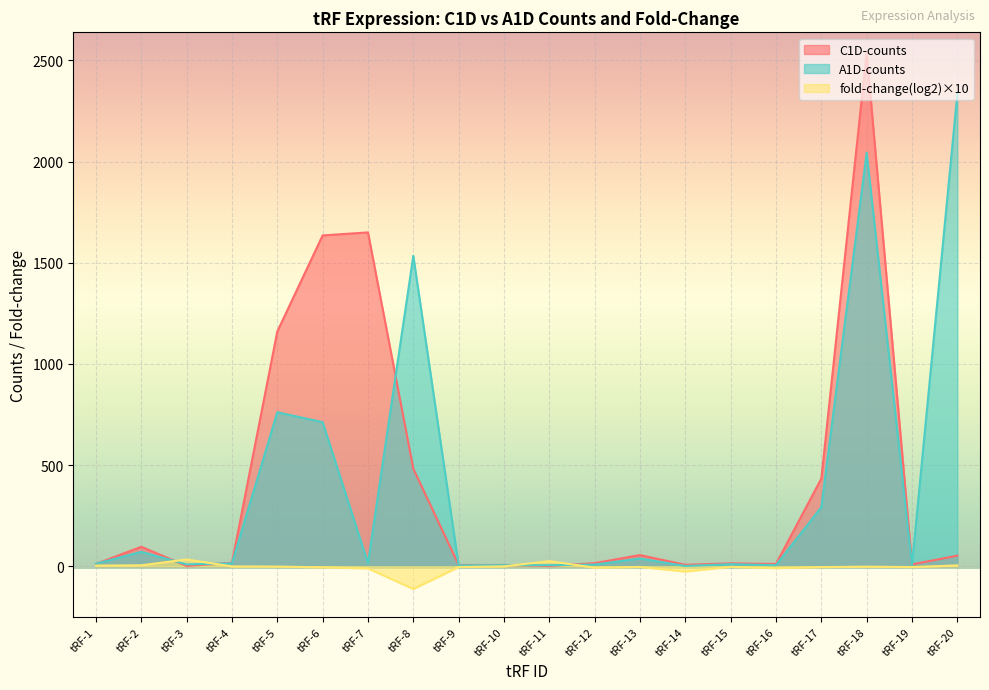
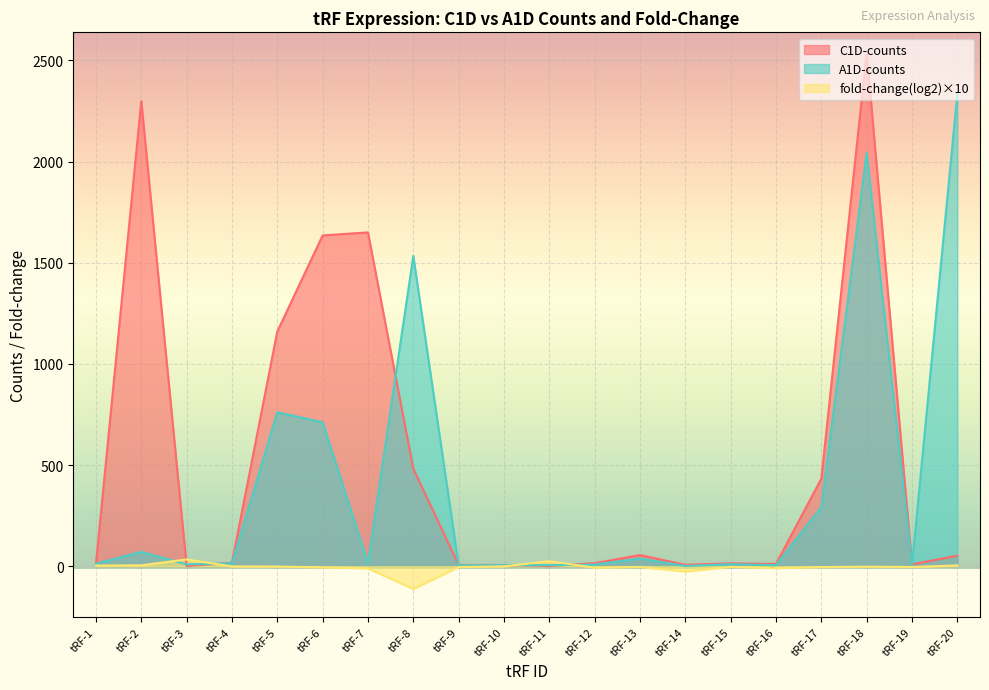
  {
    "C1D-counts": {
-     "tRF-2": 100,
+     "tRF-2": 2300,
      "tRF-5": 1160,
      "tRF-6": 1640,
      "tRF-7": 1650,
      "tRF-8": 480,
      "tRF-13": 60,
      "tRF-17": 430,
      "tRF-20": 50
    },
    "A1D-counts": {
      "tRF-2": 70,
      "tRF-5": 760,
      "tRF-6": 710,
      "tRF-7": 20,
      "tRF-8": 1530,
      "tRF-13": 40,
      "tRF-17": 290,
      "tRF-18": 2040
    }
  }
